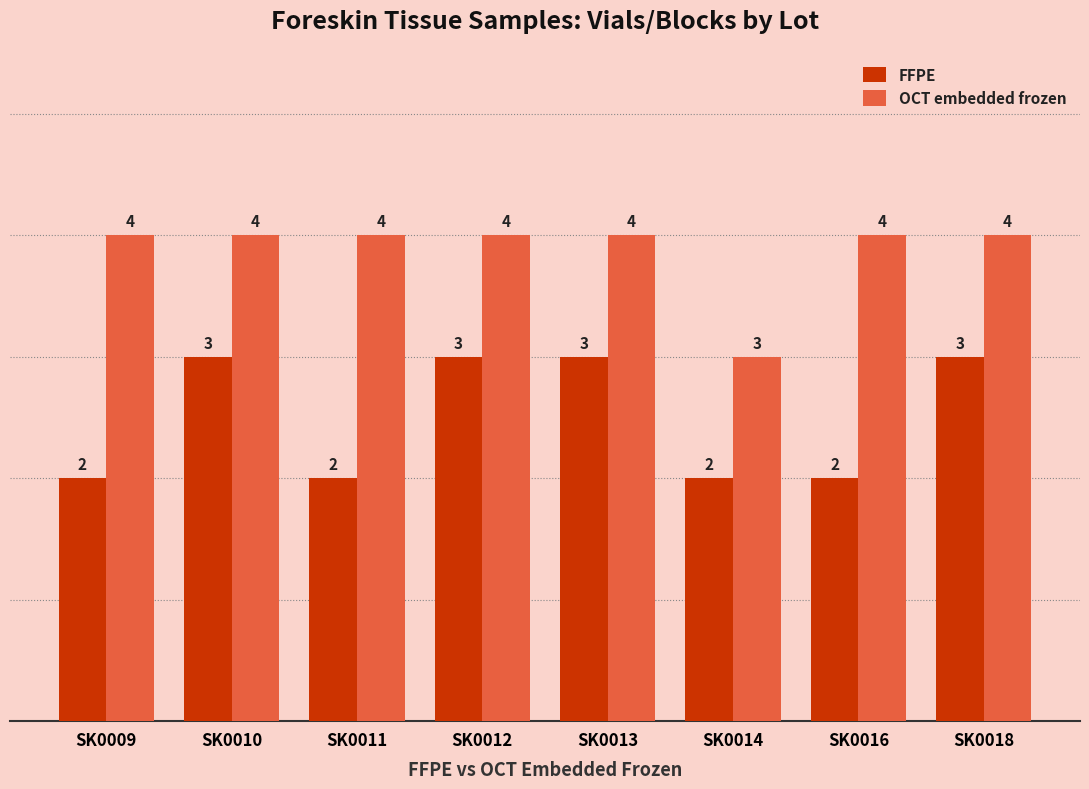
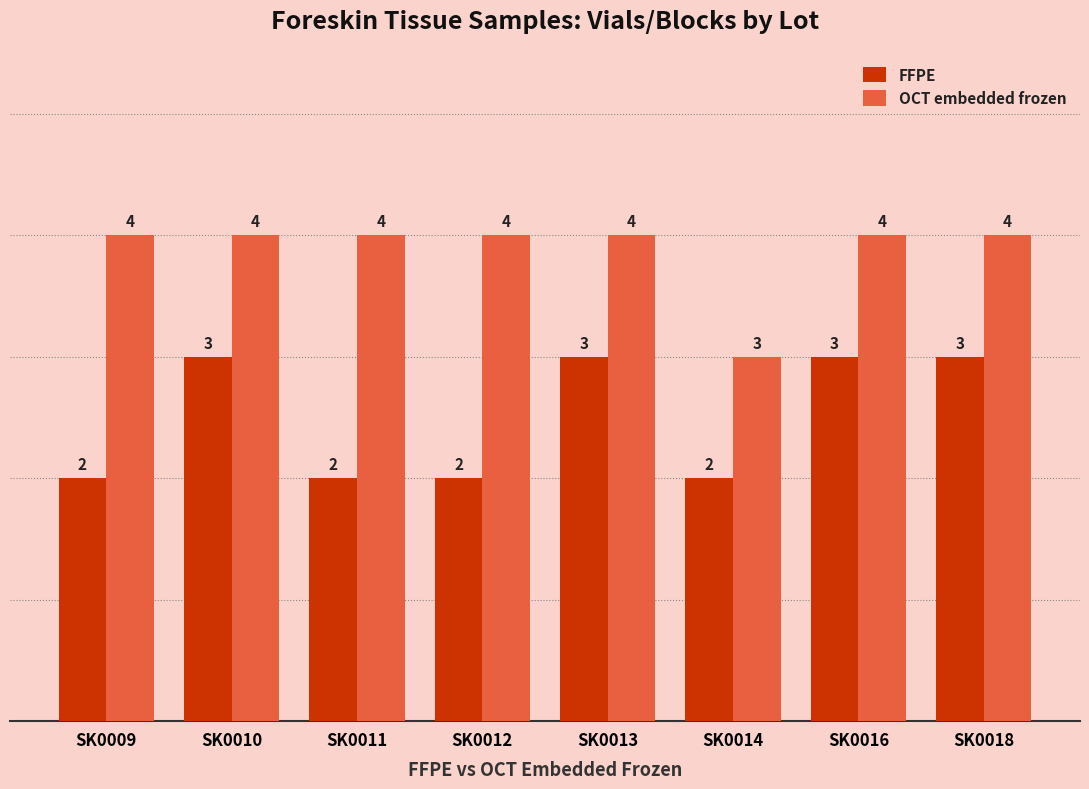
  {
    "FFPE": {
      "SK0009": 2,
      "SK0010": 3,
      "SK0011": 2,
-     "SK0012": 3,
+     "SK0012": 2,
      "SK0013": 3,
      "SK0014": 2,
-     "SK0016": 2,
+     "SK0016": 3,
      "SK0018": 3
    },
    "OCT embedded frozen": {
      "SK0009": 4,
      "SK0010": 4,
      "SK0011": 4,
      "SK0012": 4,
      "SK0013": 4,
      "SK0014": 3,
      "SK0016": 4,
      "SK0018": 4
    }
  }
